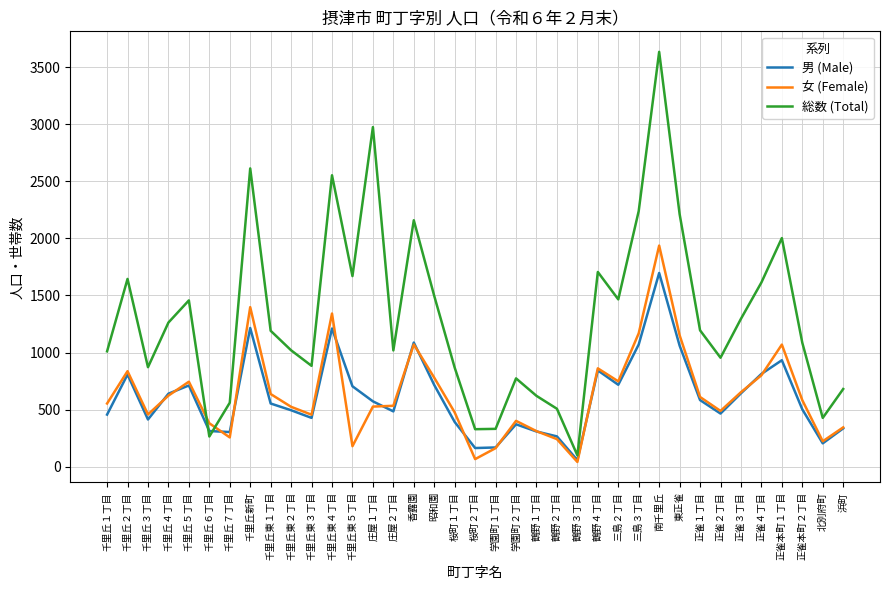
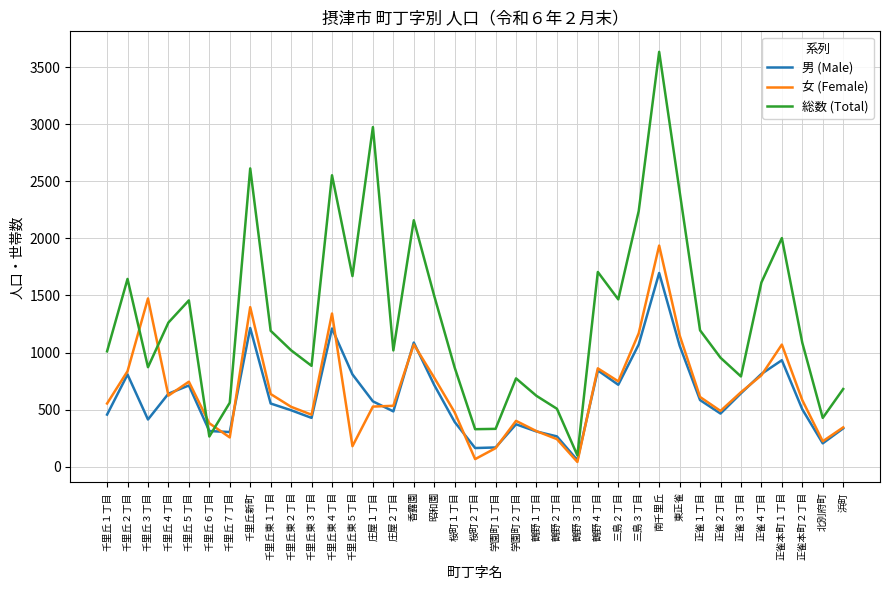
  {
    "男 (Male)": {
      "千里丘１丁目": 460,
      "千里丘２丁目": 810,
      "千里丘３丁目": 410,
      "千里丘５丁目": 710,
      "千里丘６丁目": 310,
      "千里丘７丁目": 300,
      "千里丘新町": 1220,
      "千里丘東１丁目": 550,
      "千里丘東２丁目": 500,
      "千里丘東３丁目": 430,
      "千里丘東４丁目": 1210,
-     "千里丘東５丁目": 710,
+     "千里丘東５丁目": 810,
      "庄屋１丁目": 570,
      "庄屋２丁目": 490,
      "昭和園": 720,
      "桜町１丁目": 390,
      "桜町２丁目": 160,
      "学園町２丁目": 370,
      "鶴野２丁目": 270,
      "三島２丁目": 720,
      "三島３丁目": 1070,
      "南千里丘": 1700,
      "東正雀": 1060,
      "正雀１丁目": 580,
      "正雀２丁目": 470,
      "正雀本町１丁目": 930,
      "正雀本町２丁目": 500
    },
    "女 (Female)": {
      "千里丘１丁目": 550,
      "千里丘２丁目": 840,
-     "千里丘３丁目": 460,
+     "千里丘３丁目": 1470,
      "千里丘５丁目": 750,
      "千里丘６丁目": 380,
      "千里丘７丁目": 260,
      "千里丘新町": 1400,
      "千里丘東１丁目": 640,
      "千里丘東２丁目": 530,
      "千里丘東３丁目": 460,
      "千里丘東４丁目": 1340,
      "千里丘東５丁目": 180,
      "庄屋１丁目": 530,
      "庄屋２丁目": 530,
      "昭和園": 780,
      "桜町１丁目": 480,
      "桜町２丁目": 70,
      "学園町２丁目": 400,
      "鶴野２丁目": 240,
      "三島２丁目": 750,
      "三島３丁目": 1170,
      "南千里丘": 1940,
      "東正雀": 1150,
      "正雀１丁目": 610,
      "正雀２丁目": 490,
      "正雀本町１丁目": 1070,
      "正雀本町２丁目": 580
    },
    "総数 (Total)": {
      "千里丘１丁目": 1010,
      "千里丘２丁目": 1650,
      "千里丘３丁目": 870,
      "千里丘４丁目": 1260,
      "千里丘５丁目": 1460,
      "千里丘６丁目": 270,
      "千里丘７丁目": 560,
      "千里丘新町": 2610,
      "千里丘東１丁目": 1190,
      "千里丘東２丁目": 1020,
      "千里丘東３丁目": 880,
      "千里丘東４丁目": 2550,
      "千里丘東５丁目": 1670,
      "庄屋１丁目": 2980,
      "庄屋２丁目": 1020,
      "香露園": 2160,
      "昭和園": 1500,
      "桜町１丁目": 870,
      "桜町２丁目": 330,
      "学園町１丁目": 330,
      "学園町２丁目": 770,
      "鶴野１丁目": 620,
      "鶴野２丁目": 510,
      "鶴野３丁目": 100,
      "鶴野４丁目": 1710,
      "三島２丁目": 1470,
      "三島３丁目": 2240,
      "南千里丘": 3630,
-     "東正雀": 2210,
+     "東正雀": 2410,
      "正雀１丁目": 1200,
      "正雀２丁目": 960,
-     "正雀３丁目": 1300,
+     "正雀３丁目": 790,
      "正雀４丁目": 1610,
      "正雀本町１丁目": 2000,
      "正雀本町２丁目": 1090,
      "北別府町": 430,
      "浜町": 680
    }
  }
